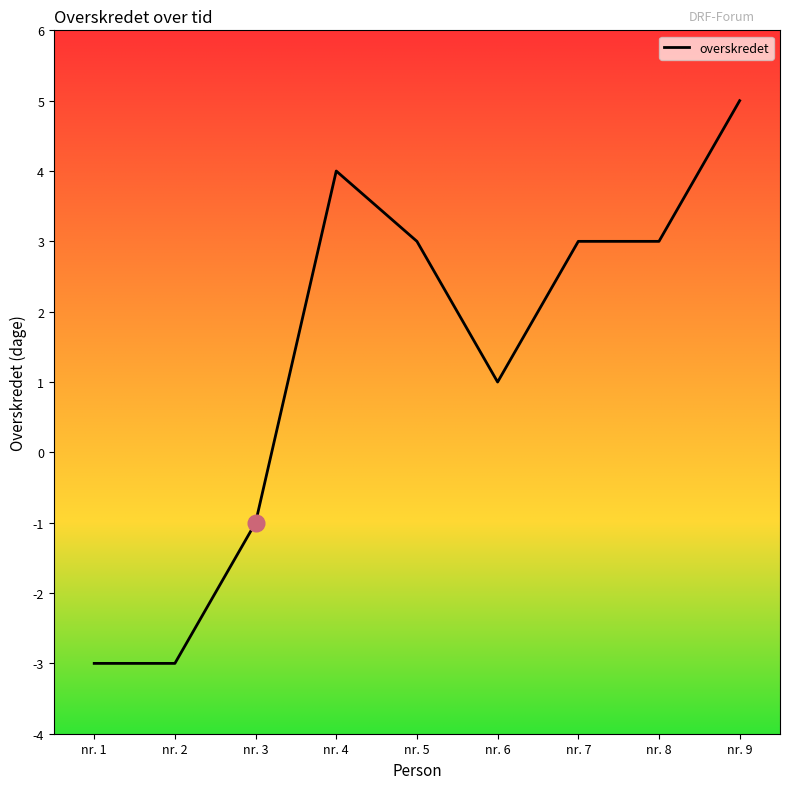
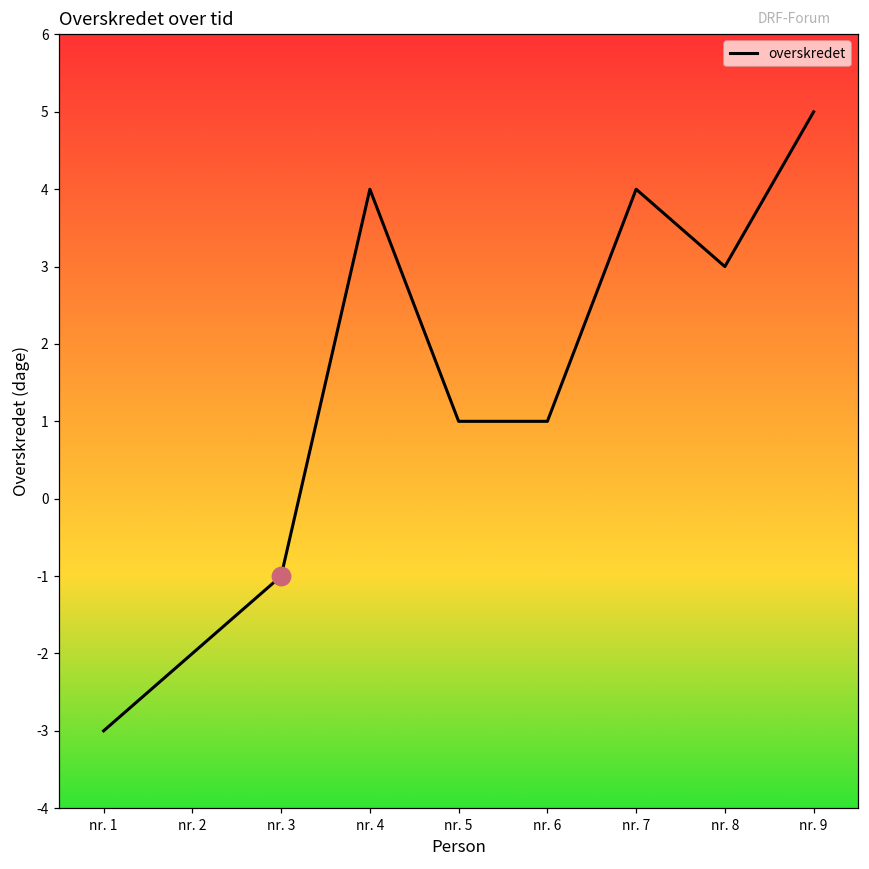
  {
    "overskredet": {
      "nr. 1": -3,
-     "nr. 2": -3,
+     "nr. 2": -2,
      "nr. 4": 4,
-     "nr. 5": 3,
+     "nr. 5": 1,
      "nr. 6": 1,
-     "nr. 7": 3,
+     "nr. 7": 4,
      "nr. 8": 3,
      "nr. 9": 5
    }
  }
